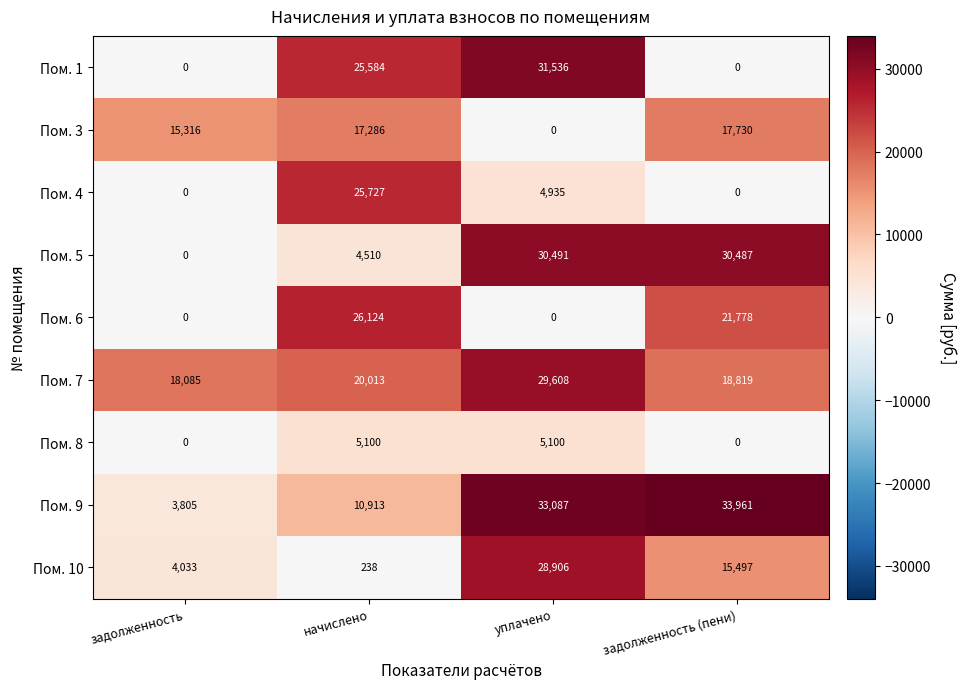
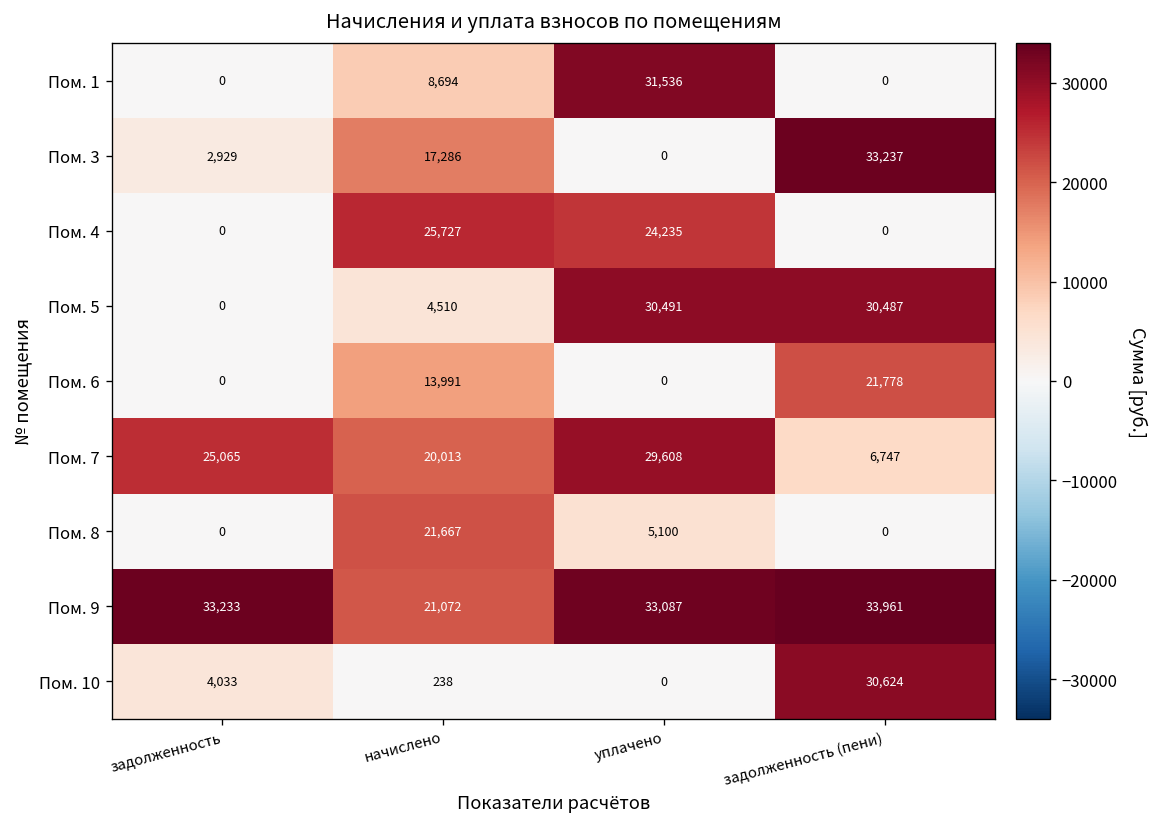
  {
    "Пом. 1": {
      "задолженность": "0",
-     "начислено": "25,584",
+     "начислено": "8,694",
      "уплачено": "31,536",
      "задолженность (пени)": "0"
    },
    "Пом. 3": {
-     "задолженность": "15,316",
+     "задолженность": "2,929",
      "начислено": "17,286",
      "уплачено": "0",
-     "задолженность (пени)": "17,730"
+     "задолженность (пени)": "33,237"
    },
    "Пом. 4": {
      "задолженность": "0",
      "начислено": "25,727",
-     "уплачено": "4,935",
+     "уплачено": "24,235",
      "задолженность (пени)": "0"
    },
    "Пом. 5": {
      "задолженность": "0",
      "начислено": "4,510",
      "уплачено": "30,491",
      "задолженность (пени)": "30,487"
    },
    "Пом. 6": {
      "задолженность": "0",
-     "начислено": "26,124",
+     "начислено": "13,991",
      "уплачено": "0",
      "задолженность (пени)": "21,778"
    },
    "Пом. 7": {
-     "задолженность": "18,085",
+     "задолженность": "25,065",
      "начислено": "20,013",
      "уплачено": "29,608",
-     "задолженность (пени)": "18,819"
+     "задолженность (пени)": "6,747"
    },
    "Пом. 8": {
      "задолженность": "0",
-     "начислено": "5,100",
+     "начислено": "21,667",
      "уплачено": "5,100",
      "задолженность (пени)": "0"
    },
    "Пом. 9": {
-     "задолженность": "3,805",
-     "начислено": "10,913",
+     "задолженность": "33,233",
+     "начислено": "21,072",
      "уплачено": "33,087",
      "задолженность (пени)": "33,961"
    },
    "Пом. 10": {
      "задолженность": "4,033",
      "начислено": "238",
-     "уплачено": "28,906",
-     "задолженность (пени)": "15,497"
+     "уплачено": "0",
+     "задолженность (пени)": "30,624"
    }
  }
